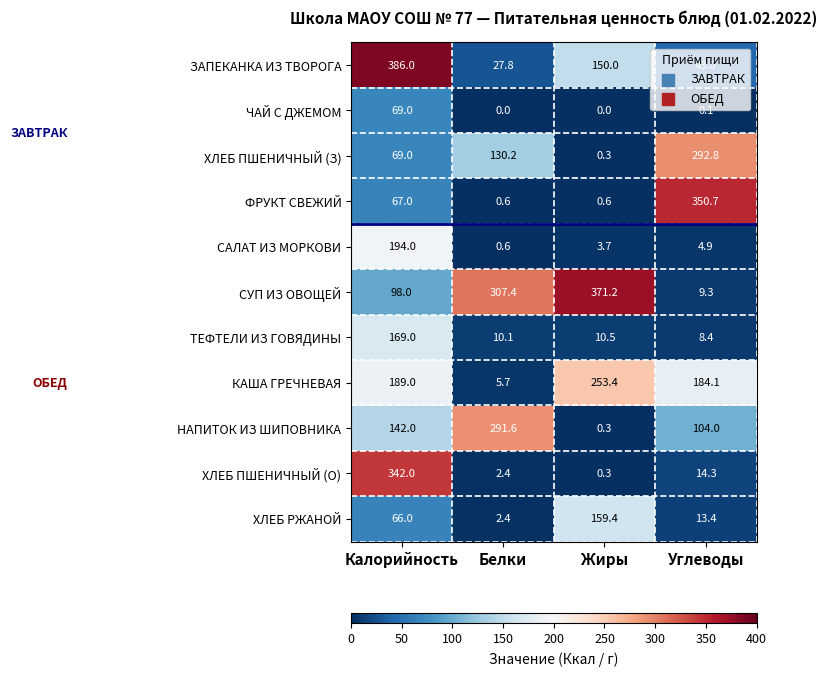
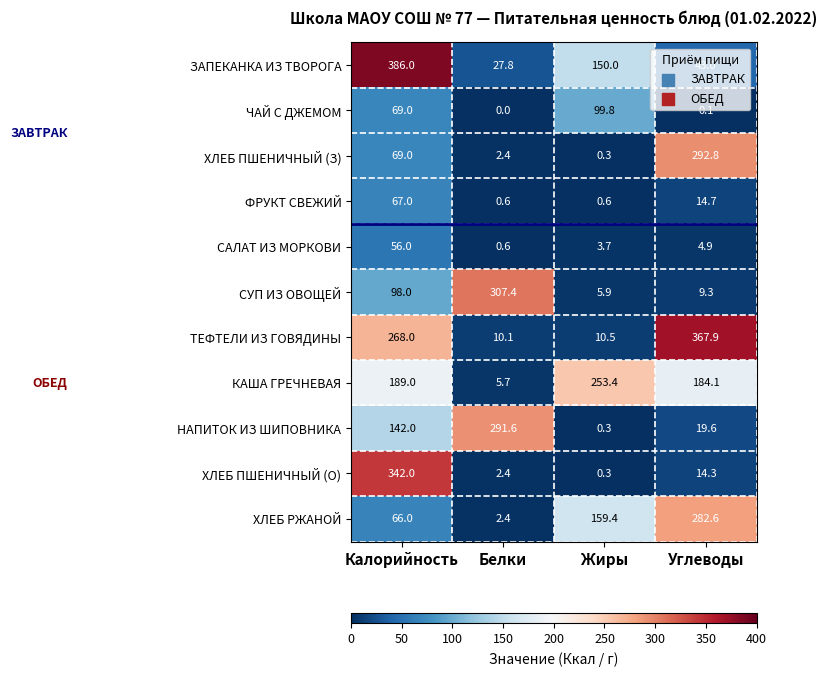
  {
    "ЗАПЕКАНКА ИЗ ТВОРОГА": {
      "Калорийность": 386.0,
      "Белки": 27.8,
      "Жиры": 150.0
    },
    "ЧАЙ С ДЖЕМОМ": {
      "Калорийность": 69.0,
      "Белки": 0.0,
-     "Жиры": 0.0
+     "Жиры": 99.8
    },
    "ХЛЕБ ПШЕНИЧНЫЙ (З)": {
      "Калорийность": 69.0,
-     "Белки": 130.2,
+     "Белки": 2.4,
      "Жиры": 0.3,
      "Углеводы": 292.8
    },
    "ФРУКТ СВЕЖИЙ": {
      "Калорийность": 67.0,
      "Белки": 0.6,
      "Жиры": 0.6,
-     "Углеводы": 350.7
+     "Углеводы": 14.7
    },
    "САЛАТ ИЗ МОРКОВИ": {
-     "Калорийность": 194.0,
+     "Калорийность": 56.0,
      "Белки": 0.6,
      "Жиры": 3.7,
      "Углеводы": 4.9
    },
    "СУП ИЗ ОВОЩЕЙ": {
      "Калорийность": 98.0,
      "Белки": 307.4,
-     "Жиры": 371.2,
+     "Жиры": 5.9,
      "Углеводы": 9.3
    },
    "ТЕФТЕЛИ ИЗ ГОВЯДИНЫ": {
-     "Калорийность": 169.0,
+     "Калорийность": 268.0,
      "Белки": 10.1,
      "Жиры": 10.5,
-     "Углеводы": 8.4
+     "Углеводы": 367.9
    },
    "КАША ГРЕЧНЕВАЯ": {
      "Калорийность": 189.0,
      "Белки": 5.7,
      "Жиры": 253.4,
      "Углеводы": 184.1
    },
    "НАПИТОК ИЗ ШИПОВНИКА": {
      "Калорийность": 142.0,
      "Белки": 291.6,
      "Жиры": 0.3,
-     "Углеводы": 104.0
+     "Углеводы": 19.6
    },
    "ХЛЕБ ПШЕНИЧНЫЙ (О)": {
      "Калорийность": 342.0,
      "Белки": 2.4,
      "Жиры": 0.3,
      "Углеводы": 14.3
    },
    "ХЛЕБ РЖАНОЙ": {
      "Калорийность": 66.0,
      "Белки": 2.4,
      "Жиры": 159.4,
-     "Углеводы": 13.4
+     "Углеводы": 282.6
    }
  }
